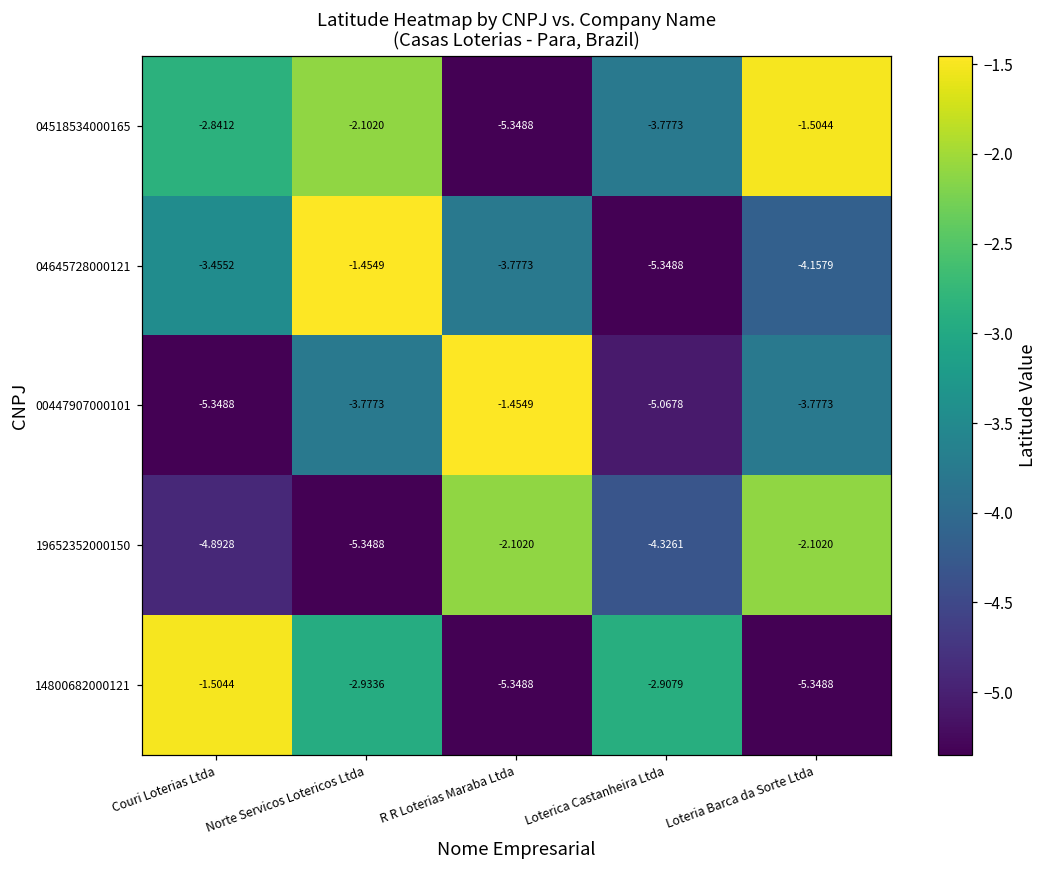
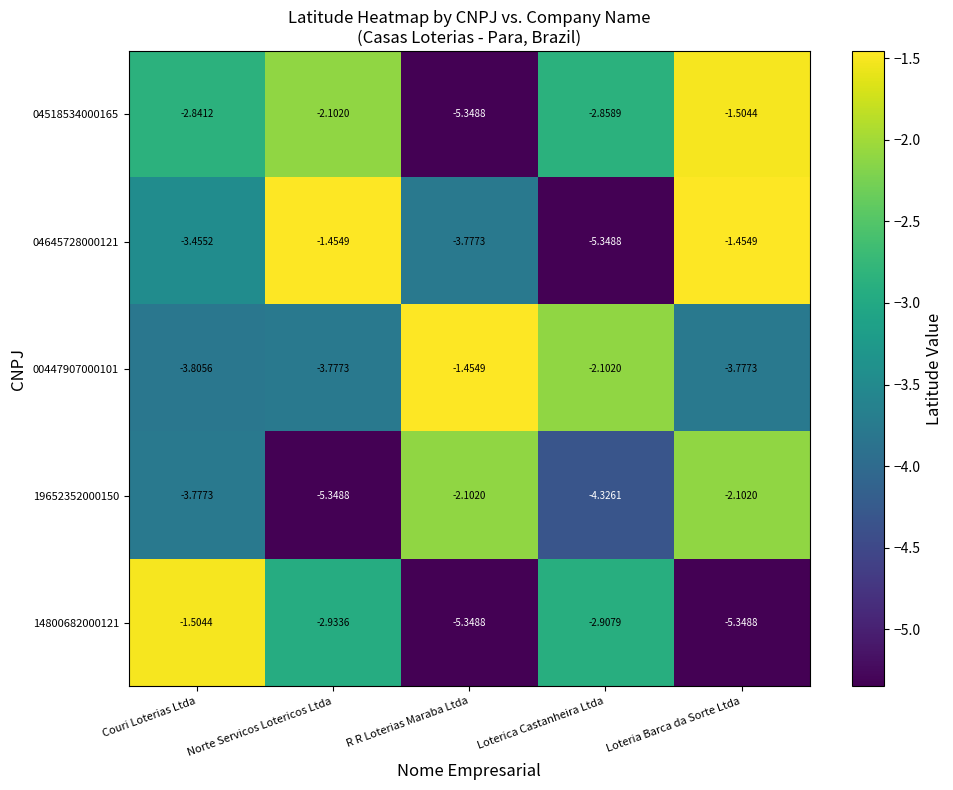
  {
    "04518534000165": {
      "Couri Loterias Ltda": -2.8412,
      "Norte Servicos Lotericos Ltda": -2.1020,
      "R R Loterias Maraba Ltda": -5.3488,
-     "Loterica Castanheira Ltda": -3.7773,
+     "Loterica Castanheira Ltda": -2.8589,
      "Loteria Barca da Sorte Ltda": -1.5044
    },
    "04645728000121": {
      "Couri Loterias Ltda": -3.4552,
      "Norte Servicos Lotericos Ltda": -1.4549,
      "R R Loterias Maraba Ltda": -3.7773,
      "Loterica Castanheira Ltda": -5.3488,
-     "Loteria Barca da Sorte Ltda": -4.1579
+     "Loteria Barca da Sorte Ltda": -1.4549
    },
    "00447907000101": {
-     "Couri Loterias Ltda": -5.3488,
+     "Couri Loterias Ltda": -3.8056,
      "Norte Servicos Lotericos Ltda": -3.7773,
      "R R Loterias Maraba Ltda": -1.4549,
-     "Loterica Castanheira Ltda": -5.0678,
+     "Loterica Castanheira Ltda": -2.1020,
      "Loteria Barca da Sorte Ltda": -3.7773
    },
    "19652352000150": {
-     "Couri Loterias Ltda": -4.8928,
+     "Couri Loterias Ltda": -3.7773,
      "Norte Servicos Lotericos Ltda": -5.3488,
      "R R Loterias Maraba Ltda": -2.1020,
      "Loterica Castanheira Ltda": -4.3261,
      "Loteria Barca da Sorte Ltda": -2.1020
    },
    "14800682000121": {
      "Couri Loterias Ltda": -1.5044,
      "Norte Servicos Lotericos Ltda": -2.9336,
      "R R Loterias Maraba Ltda": -5.3488,
      "Loterica Castanheira Ltda": -2.9079,
      "Loteria Barca da Sorte Ltda": -5.3488
    }
  }
